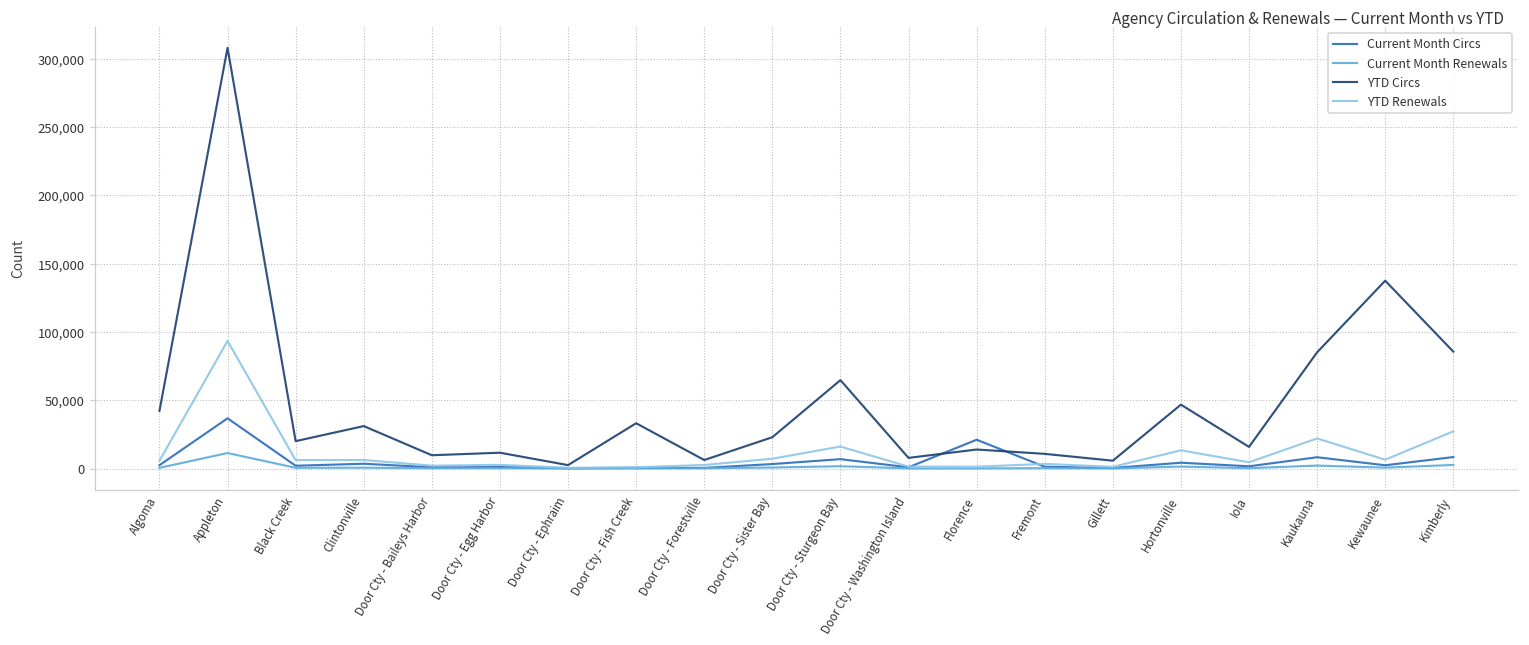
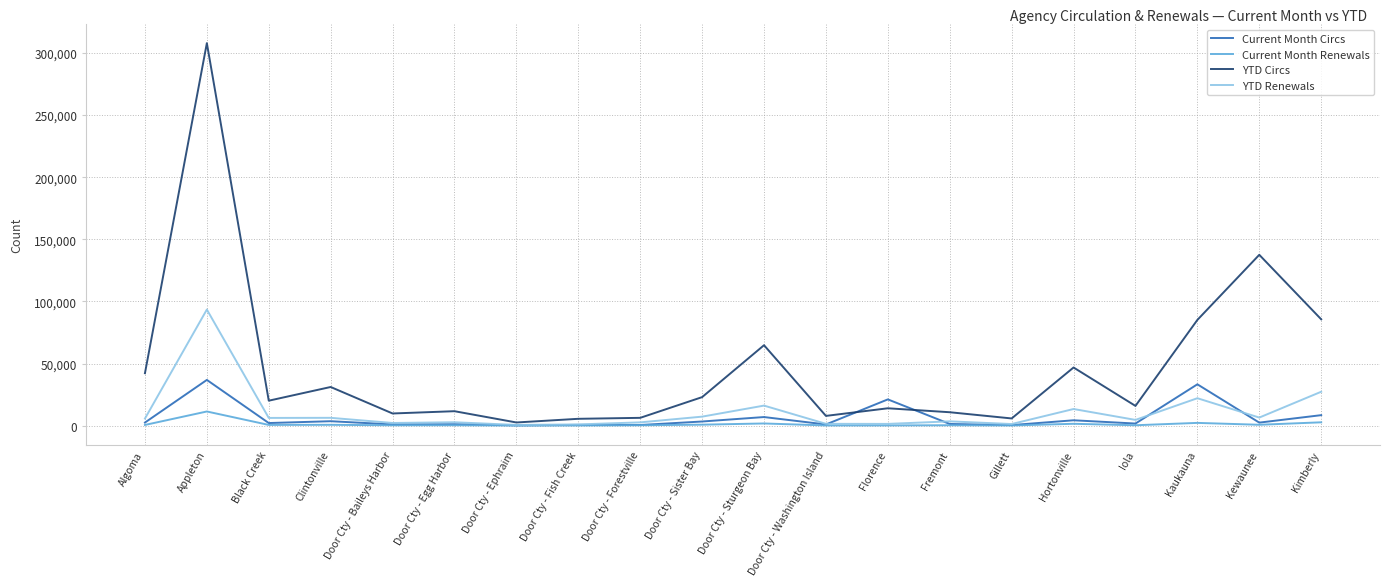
  {
    "Current Month Circs": {
      "Appleton": "37,000",
      "Clintonville": "4,000",
      "Door Cty - Sister Bay": "3,000",
      "Door Cty - Sturgeon Bay": "7,000",
      "Florence": "21,000",
      "Hortonville": "4,000",
-     "Kaukauna": "8,000",
+     "Kaukauna": "33,000",
      "Kimberly": "8,000"
    },
    "YTD Circs": {
      "Algoma": "42,000",
      "Appleton": "308,000",
      "Black Creek": "20,000",
      "Clintonville": "31,000",
      "Door Cty - Baileys Harbor": "10,000",
      "Door Cty - Egg Harbor": "12,000",
-     "Door Cty - Fish Creek": "33,000",
+     "Door Cty - Fish Creek": "5,000",
      "Door Cty - Forestville": "6,000",
      "Door Cty - Sister Bay": "23,000",
      "Door Cty - Sturgeon Bay": "65,000",
      "Door Cty - Washington Island": "8,000",
      "Florence": "14,000",
      "Fremont": "11,000",
      "Gillett": "6,000",
      "Hortonville": "47,000",
      "Iola": "16,000",
      "Kaukauna": "85,000",
      "Kewaunee": "138,000",
      "Kimberly": "86,000"
    }
  }
